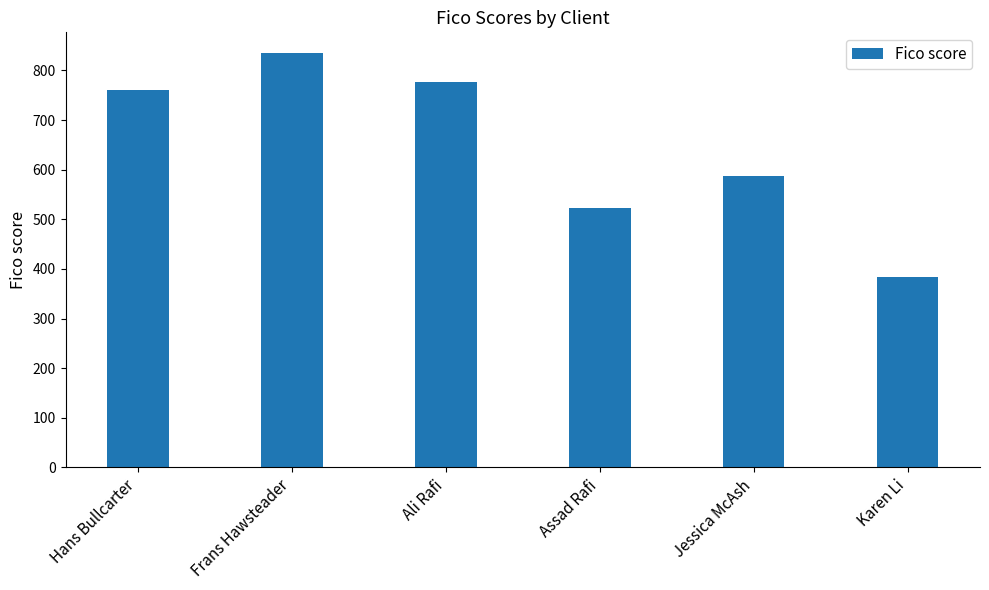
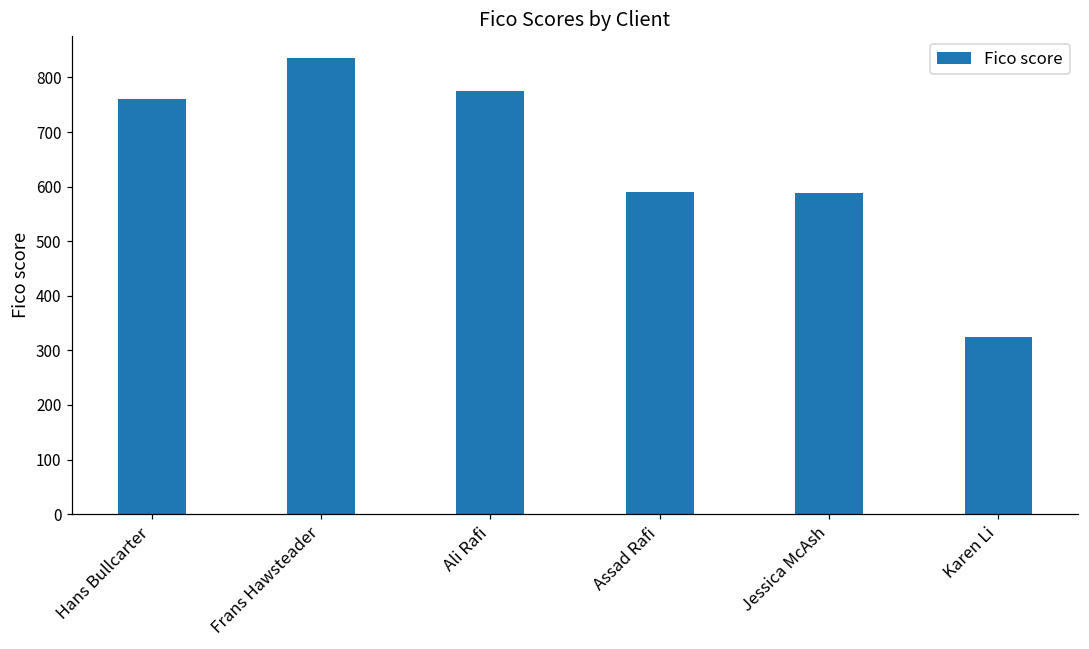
  {
    "Hans Bullcarter": 760,
    "Frans Hawsteader": 840,
    "Ali Rafi": 780,
-   "Assad Rafi": 520,
+   "Assad Rafi": 590,
    "Jessica McAsh": 590,
-   "Karen Li": 380
+   "Karen Li": 330
  }
